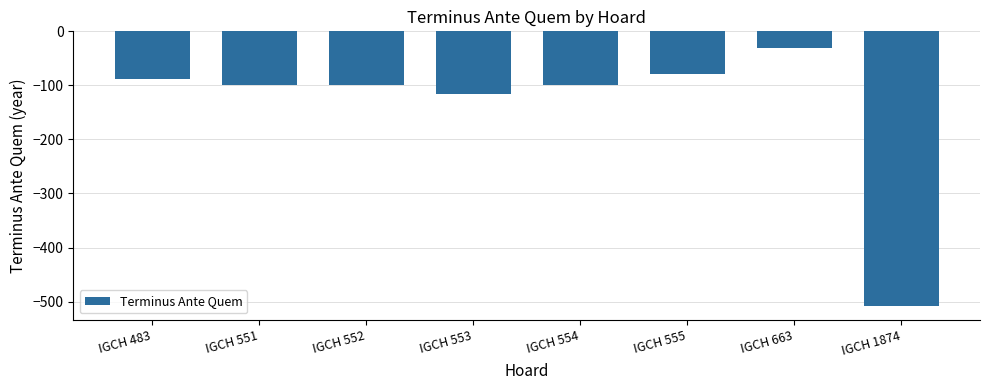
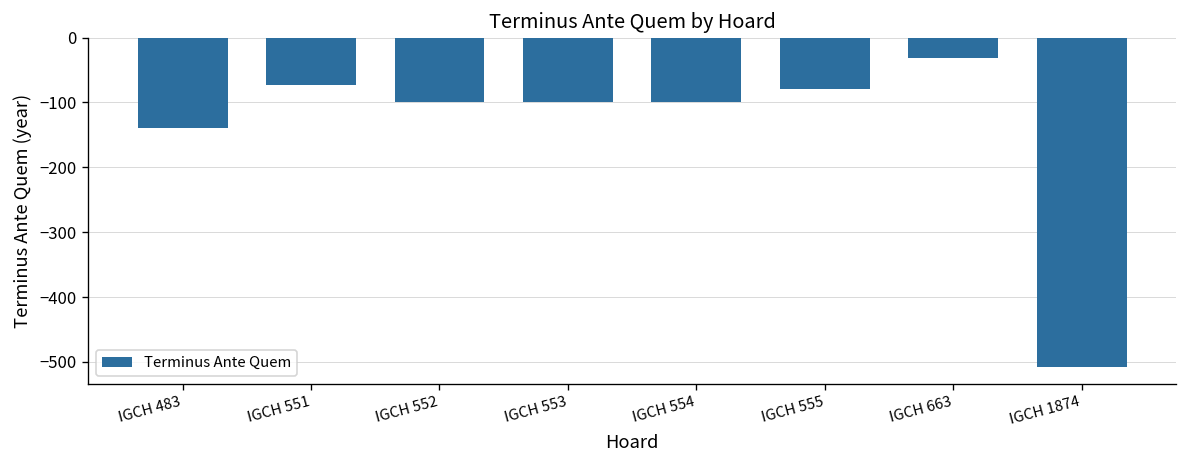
  {
-   "IGCH 483": -90,
-   "IGCH 551": -100,
+   "IGCH 483": -140,
+   "IGCH 551": -70,
    "IGCH 552": -100,
-   "IGCH 553": -120,
+   "IGCH 553": -100,
    "IGCH 554": -100,
    "IGCH 555": -80,
    "IGCH 663": -30,
    "IGCH 1874": -510
  }
